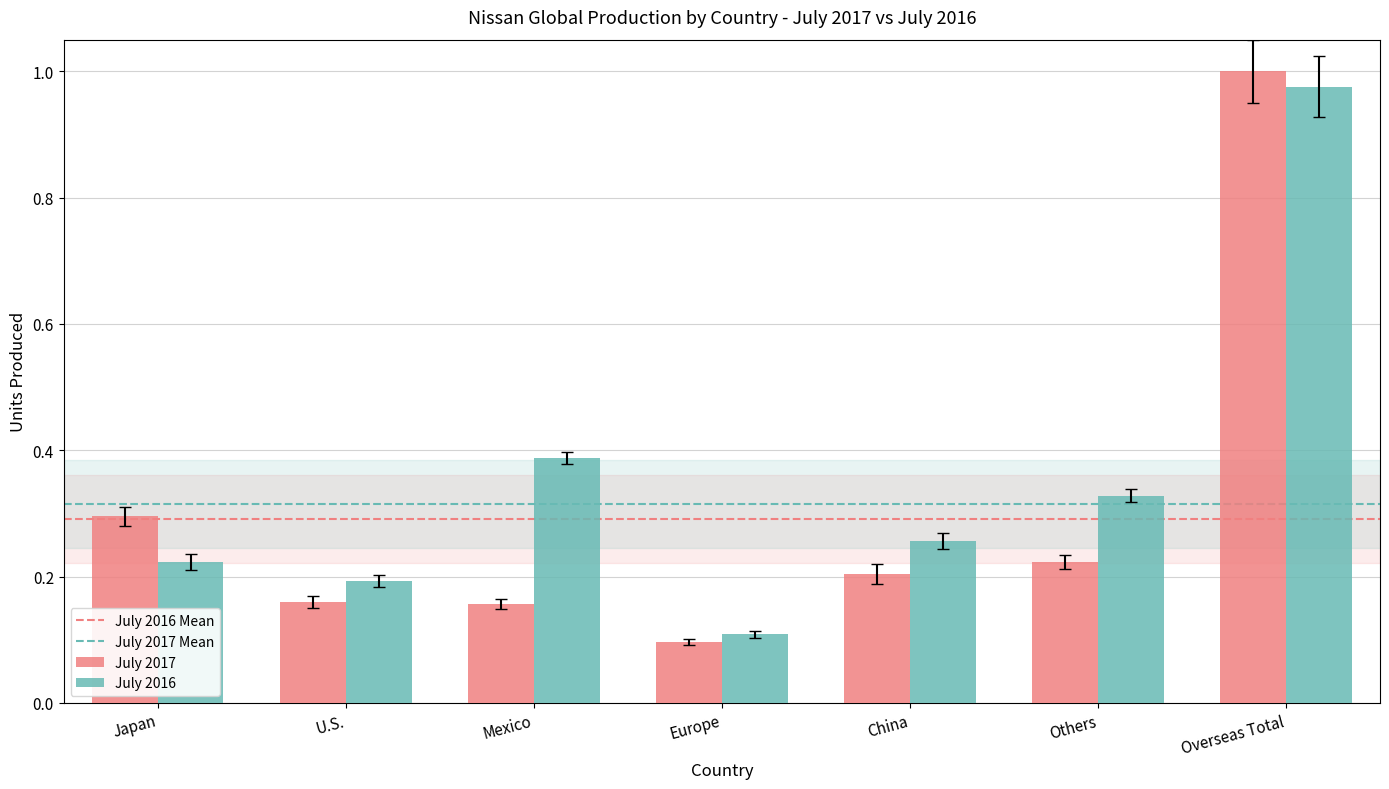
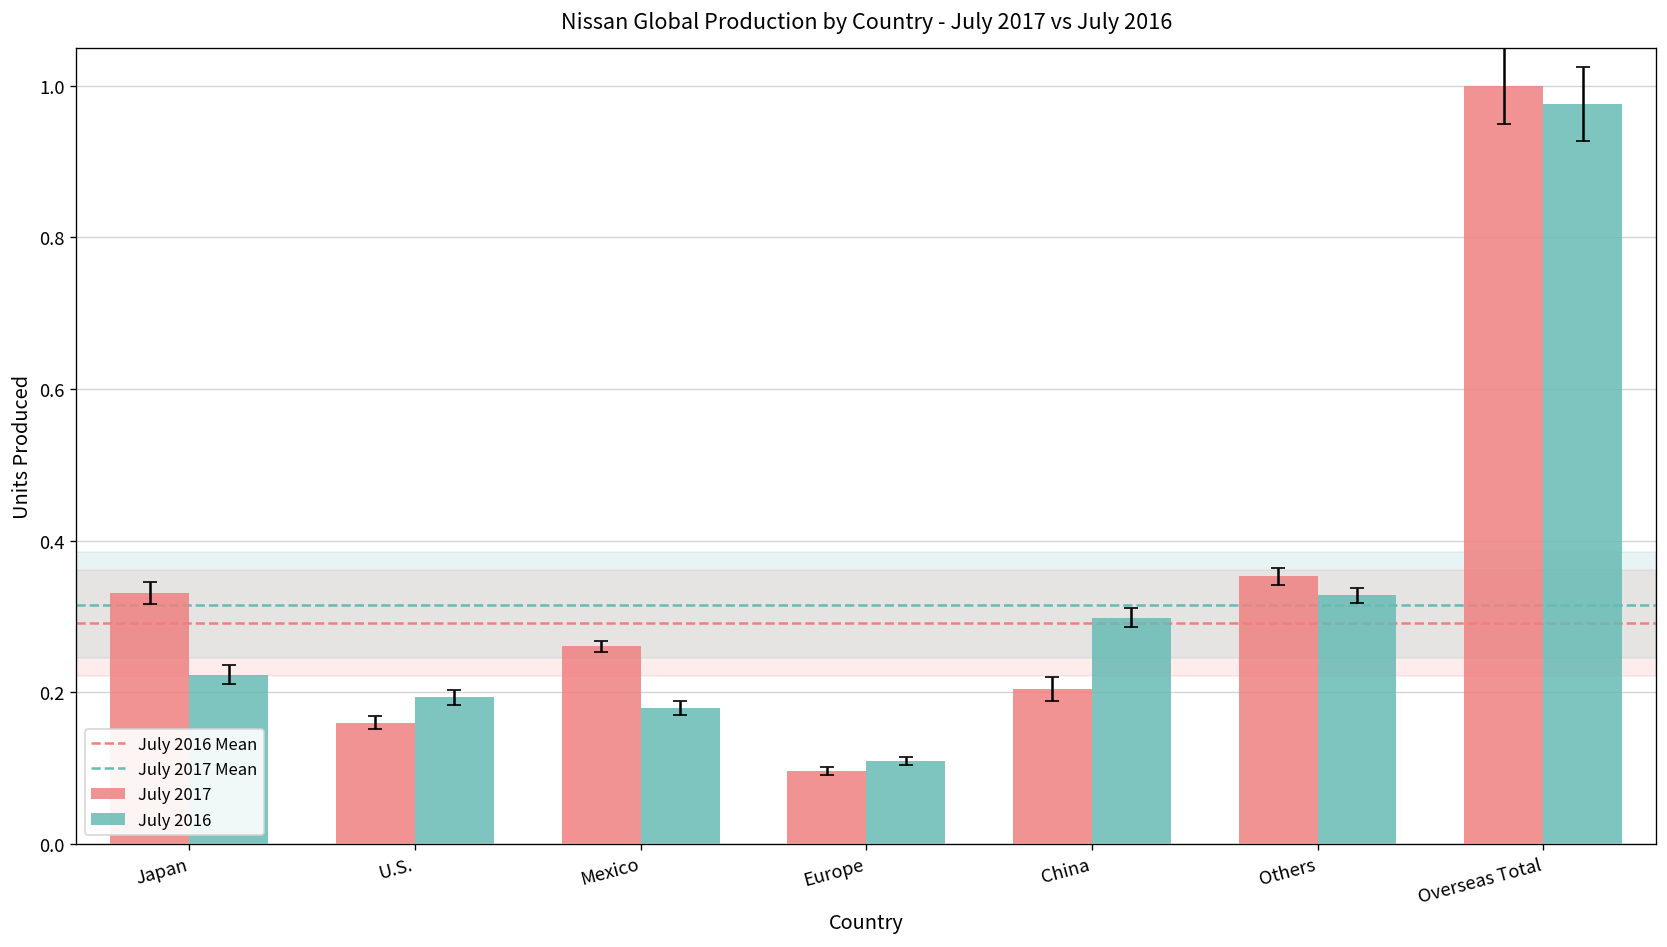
  {
    "July 2017": {
-     "Japan": 0.30,
+     "Japan": 0.33,
      "U.S.": 0.16,
-     "Mexico": 0.16,
+     "Mexico": 0.26,
      "Europe": 0.10,
      "China": 0.20,
-     "Others": 0.22,
+     "Others": 0.35,
      "Overseas Total": 1.00
    },
    "July 2016": {
      "Japan": 0.22,
      "U.S.": 0.19,
-     "Mexico": 0.39,
+     "Mexico": 0.18,
      "Europe": 0.11,
-     "China": 0.26,
+     "China": 0.30,
      "Others": 0.33,
      "Overseas Total": 0.98
    }
  }
